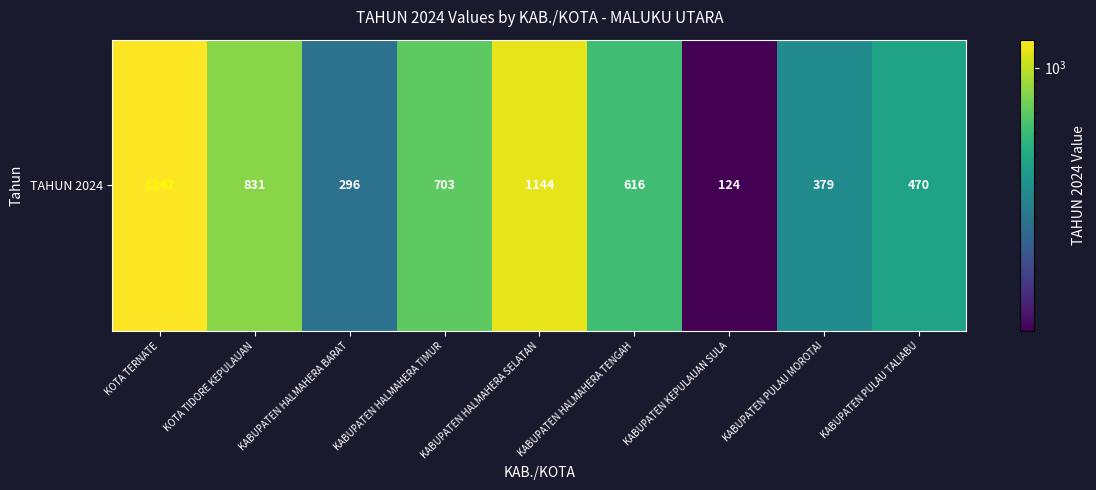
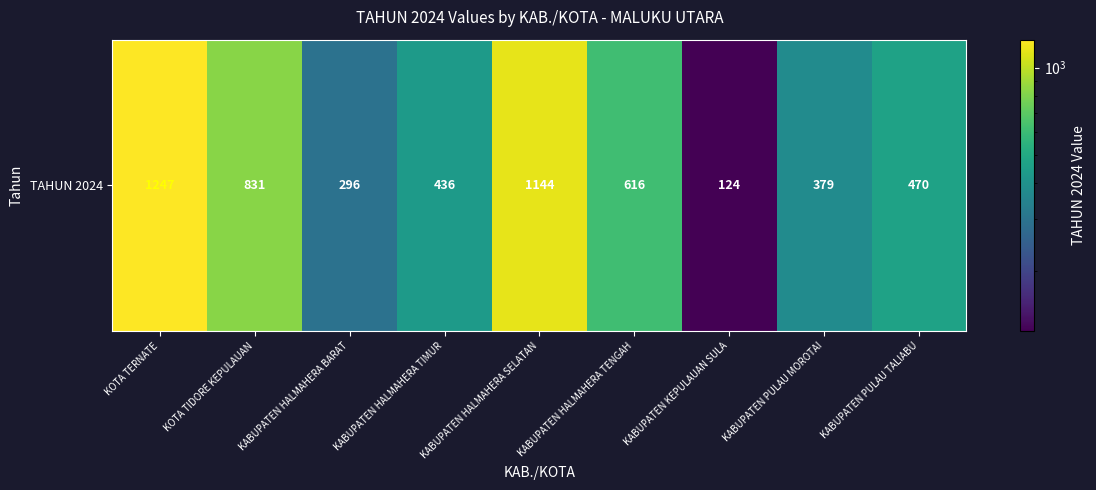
  {
    "TAHUN 2024": {
      "KOTA TIDORE KEPULAUAN": 831,
      "KABUPATEN HALMAHERA BARAT": 296,
-     "KABUPATEN HALMAHERA TIMUR": 703,
+     "KABUPATEN HALMAHERA TIMUR": 436,
      "KABUPATEN HALMAHERA SELATAN": 1144,
      "KABUPATEN HALMAHERA TENGAH": 616,
      "KABUPATEN KEPULAUAN SULA": 124,
      "KABUPATEN PULAU MOROTAI": 379,
      "KABUPATEN PULAU TALIABU": 470
    }
  }
